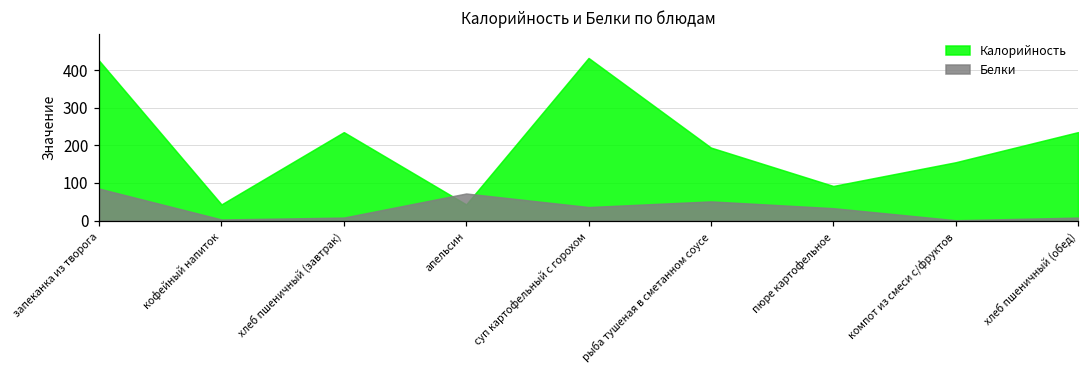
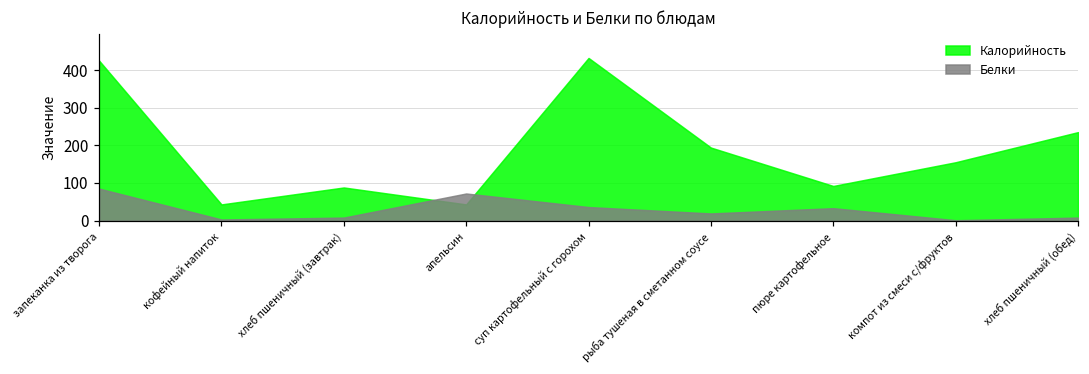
  {
    "Калорийность": {
      "запеканка из творога": 430,
      "кофейный напиток": 40,
-     "хлеб пшеничный (завтрак)": 240,
+     "хлеб пшеничный (завтрак)": 90,
      "апельсин": 40,
      "суп картофельный с горохом": 430,
      "рыба тушеная в сметанном соусе": 190,
      "пюре картофельное": 90,
      "компот из смеси с/фруктов": 160,
      "хлеб пшеничный (обед)": 240
    },
    "Белки": {
      "запеканка из творога": 90,
      "хлеб пшеничный (завтрак)": 10,
      "апельсин": 70,
      "суп картофельный с горохом": 40,
-     "рыба тушеная в сметанном соусе": 50,
+     "рыба тушеная в сметанном соусе": 20,
      "пюре картофельное": 30,
      "хлеб пшеничный (обед)": 10
    }
  }
